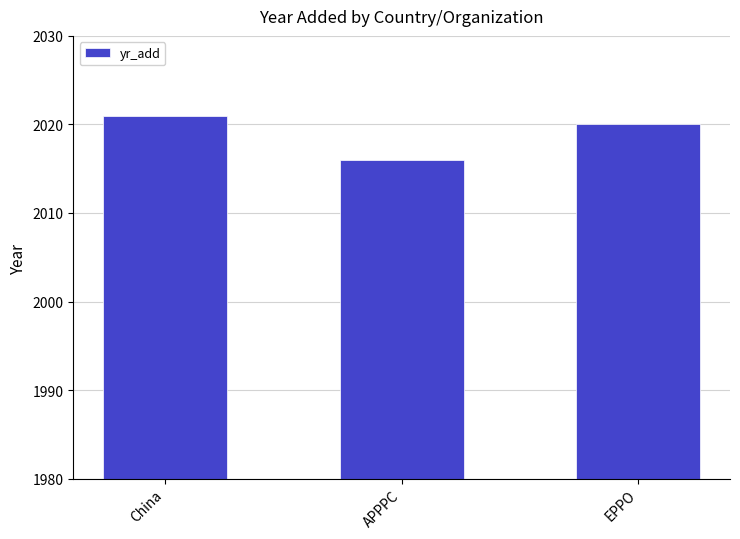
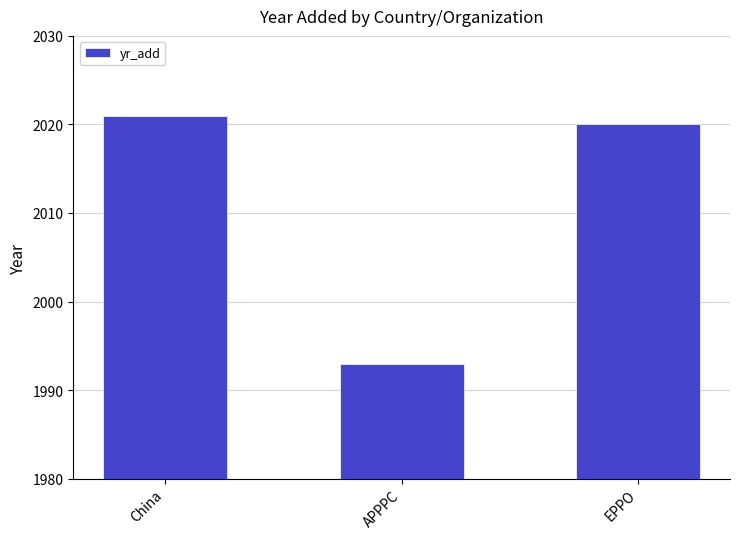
  {
    "China": 2021,
-   "APPPC": 2016,
+   "APPPC": 1993,
    "EPPO": 2020
  }
